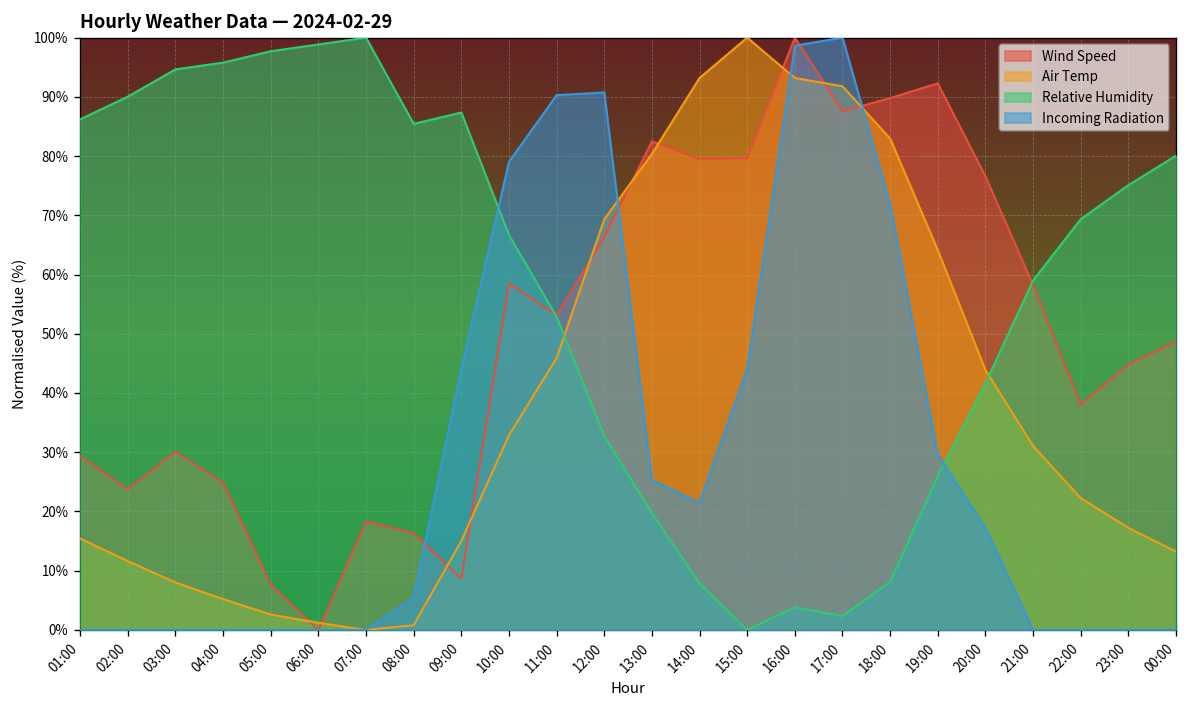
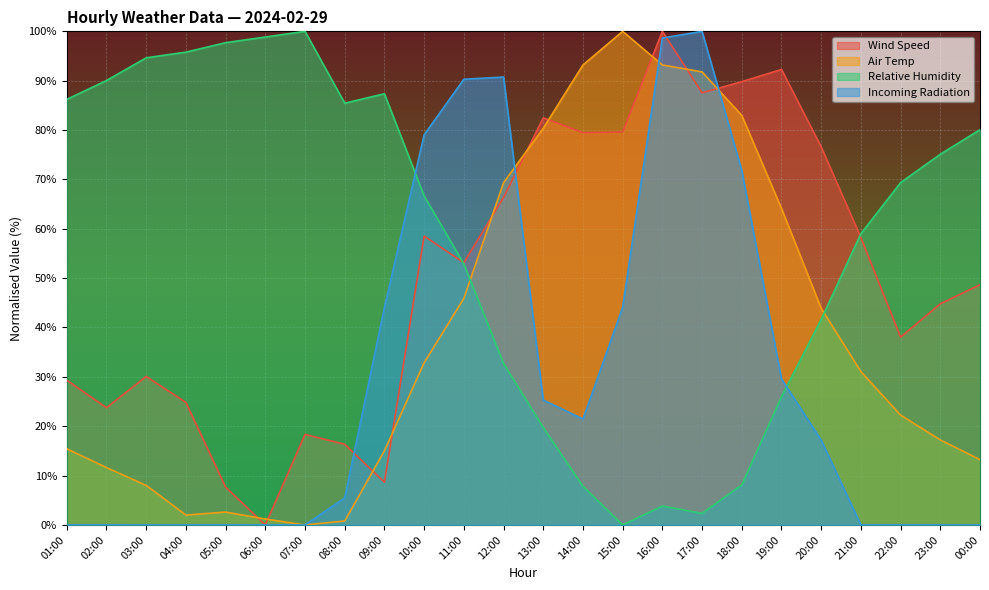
  {
    "Wind Speed": {
      "01:00": "29%",
      "02:00": "24%",
      "03:00": "30%",
      "04:00": "25%",
      "05:00": "8%",
      "07:00": "18%",
      "08:00": "16%",
      "09:00": "9%",
      "10:00": "59%",
      "12:00": "66%",
      "13:00": "82%",
      "14:00": "79%",
      "15:00": "80%",
      "16:00": "100%",
      "17:00": "88%",
      "18:00": "90%",
      "19:00": "92%",
      "20:00": "77%",
      "21:00": "58%",
      "22:00": "38%",
      "23:00": "45%",
      "00:00": "49%"
    },
    "Air Temp": {
      "01:00": "15%",
      "02:00": "12%",
      "03:00": "8%",
-     "04:00": "5%",
+     "04:00": "2%",
      "05:00": "3%",
      "06:00": "1%",
      "08:00": "1%",
      "09:00": "15%",
      "10:00": "33%",
      "11:00": "46%",
      "12:00": "69%",
      "13:00": "80%",
      "14:00": "93%",
      "15:00": "100%",
      "16:00": "93%",
      "17:00": "92%",
      "18:00": "83%",
      "19:00": "64%",
      "20:00": "44%",
      "21:00": "31%",
      "22:00": "22%",
      "23:00": "17%",
      "00:00": "13%"
    },
    "Relative Humidity": {
      "01:00": "86%",
      "02:00": "90%",
      "03:00": "95%",
      "04:00": "96%",
      "05:00": "98%",
      "06:00": "99%",
      "07:00": "100%",
      "08:00": "85%",
      "09:00": "87%",
      "10:00": "67%",
      "12:00": "33%",
      "13:00": "20%",
      "14:00": "8%",
      "15:00": "0%",
      "16:00": "4%",
      "17:00": "2%",
      "18:00": "8%",
      "19:00": "26%",
      "20:00": "42%",
      "21:00": "59%",
      "22:00": "69%",
      "23:00": "75%",
      "00:00": "80%"
    },
    "Incoming Radiation": {
      "01:00": "0%",
      "02:00": "0%",
      "03:00": "0%",
      "04:00": "0%",
      "05:00": "0%",
      "08:00": "5%",
      "09:00": "44%",
      "10:00": "79%",
      "11:00": "90%",
      "12:00": "91%",
      "13:00": "25%",
      "14:00": "21%",
      "15:00": "44%",
      "16:00": "99%",
      "17:00": "100%",
      "18:00": "72%",
      "19:00": "30%",
      "20:00": "17%",
      "21:00": "0%",
      "22:00": "0%",
      "23:00": "0%",
      "00:00": "0%"
    }
  }
